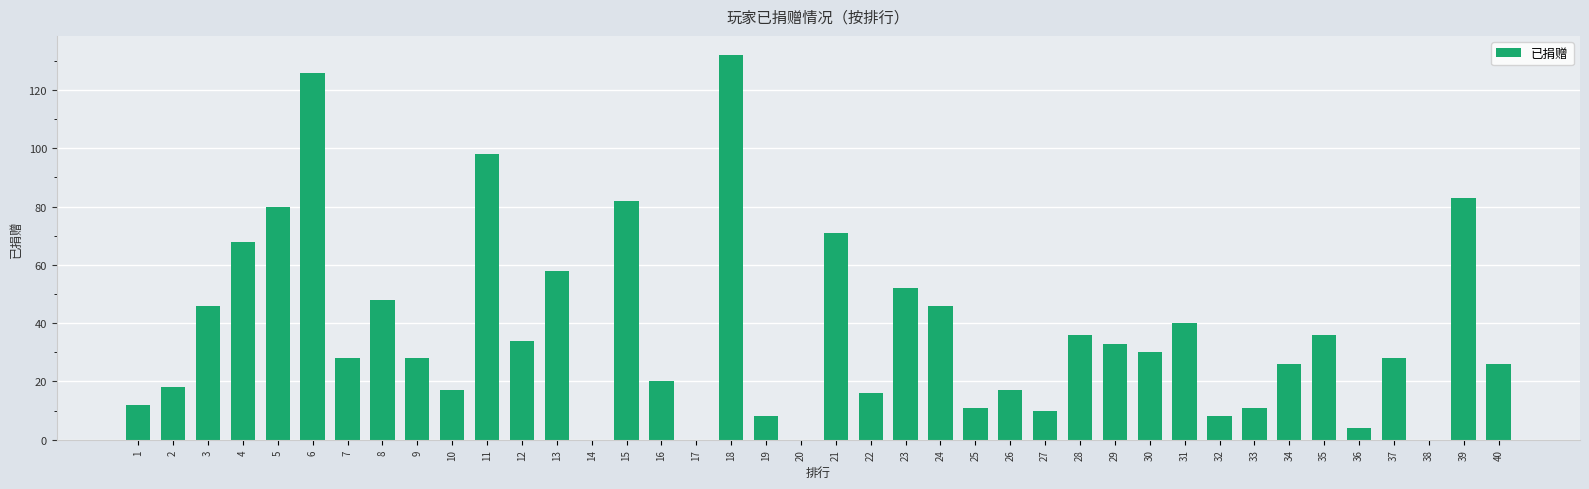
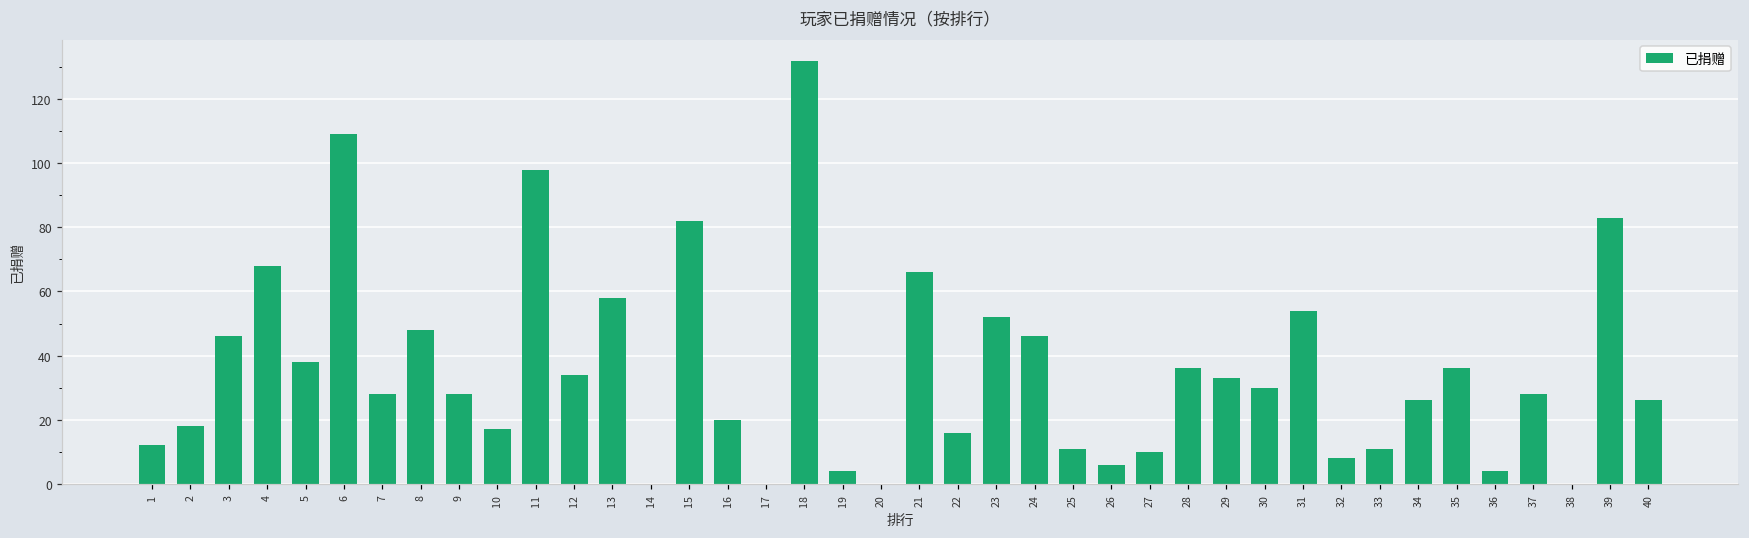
  {
    "1": 12,
    "2": 18,
    "3": 46,
    "4": 68,
-   "5": 80,
-   "6": 126,
+   "5": 38,
+   "6": 109,
    "7": 28,
    "8": 48,
    "9": 28,
    "10": 17,
    "11": 98,
    "12": 34,
    "13": 58,
    "14": 0,
    "15": 82,
    "16": 20,
    "17": 0,
    "18": 132,
-   "19": 8,
+   "19": 4,
    "20": 0,
-   "21": 71,
+   "21": 66,
    "22": 16,
    "23": 52,
    "24": 46,
    "25": 11,
-   "26": 17,
+   "26": 6,
    "27": 10,
    "28": 36,
    "29": 33,
    "30": 30,
-   "31": 40,
+   "31": 54,
    "32": 8,
    "33": 11,
    "34": 26,
    "35": 36,
    "36": 4,
    "37": 28,
    "38": 0,
    "39": 83,
    "40": 26
  }
